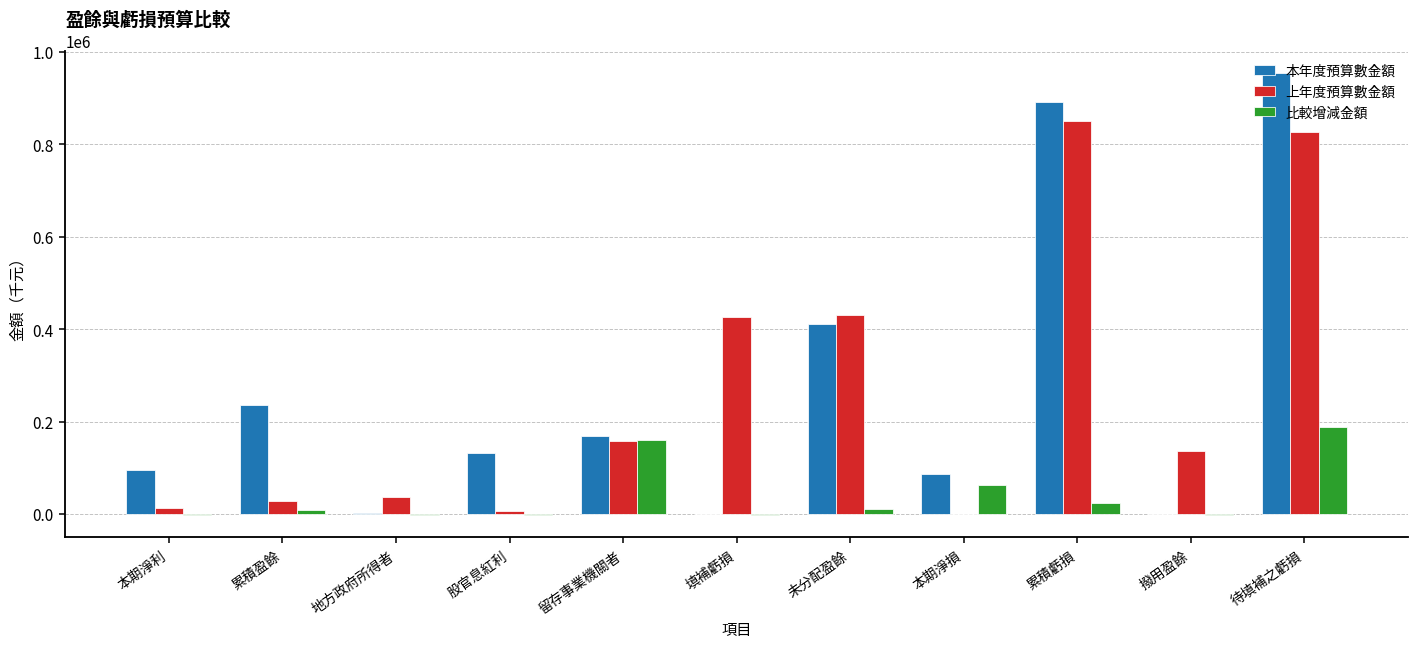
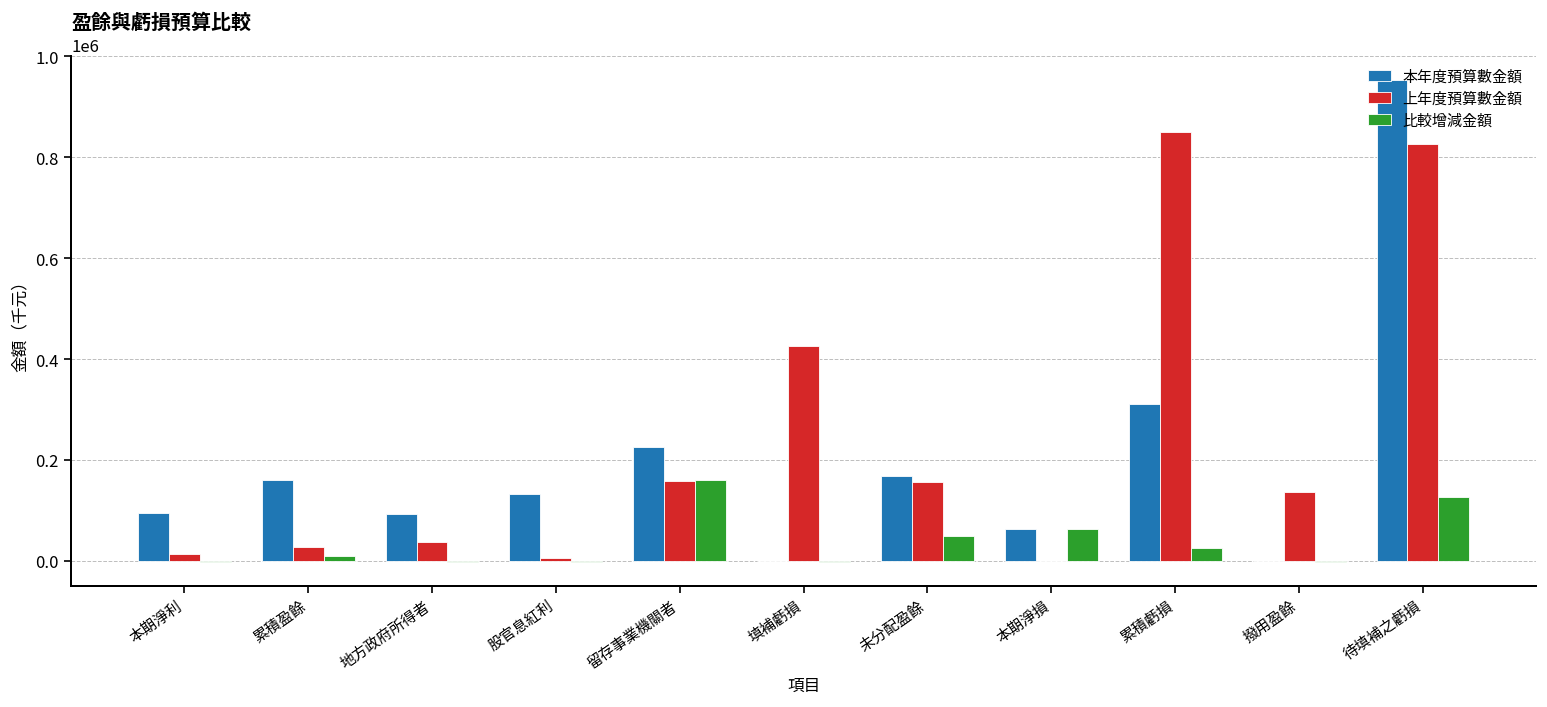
  {
    "本年度預算數金額": {
      "本期淨利": 90000,
-     "累積盈餘": 240000,
-     "地方政府所得者": 0,
+     "累積盈餘": 160000,
+     "地方政府所得者": 90000,
      "股官息紅利": 130000,
-     "留存事業機關者": 170000,
+     "留存事業機關者": 230000,
      "填補虧損": 0,
-     "未分配盈餘": 410000,
-     "本期淨損": 90000,
-     "累積虧損": 890000,
+     "未分配盈餘": 170000,
+     "本期淨損": 60000,
+     "累積虧損": 310000,
      "撥用盈餘": 0,
      "待填補之虧損": 950000
    },
    "上年度預算數金額": {
      "本期淨利": 10000,
      "累積盈餘": 30000,
      "地方政府所得者": 40000,
      "留存事業機關者": 160000,
      "填補虧損": 430000,
-     "未分配盈餘": 430000,
+     "未分配盈餘": 160000,
      "本期淨損": 0,
      "累積虧損": 850000,
      "撥用盈餘": 140000,
      "待填補之虧損": 830000
    },
    "比較增減金額": {
      "累積盈餘": 10000,
      "留存事業機關者": 160000,
-     "未分配盈餘": 10000,
+     "未分配盈餘": 50000,
      "本期淨損": 60000,
      "累積虧損": 20000,
-     "待填補之虧損": 190000
+     "待填補之虧損": 130000
    }
  }
